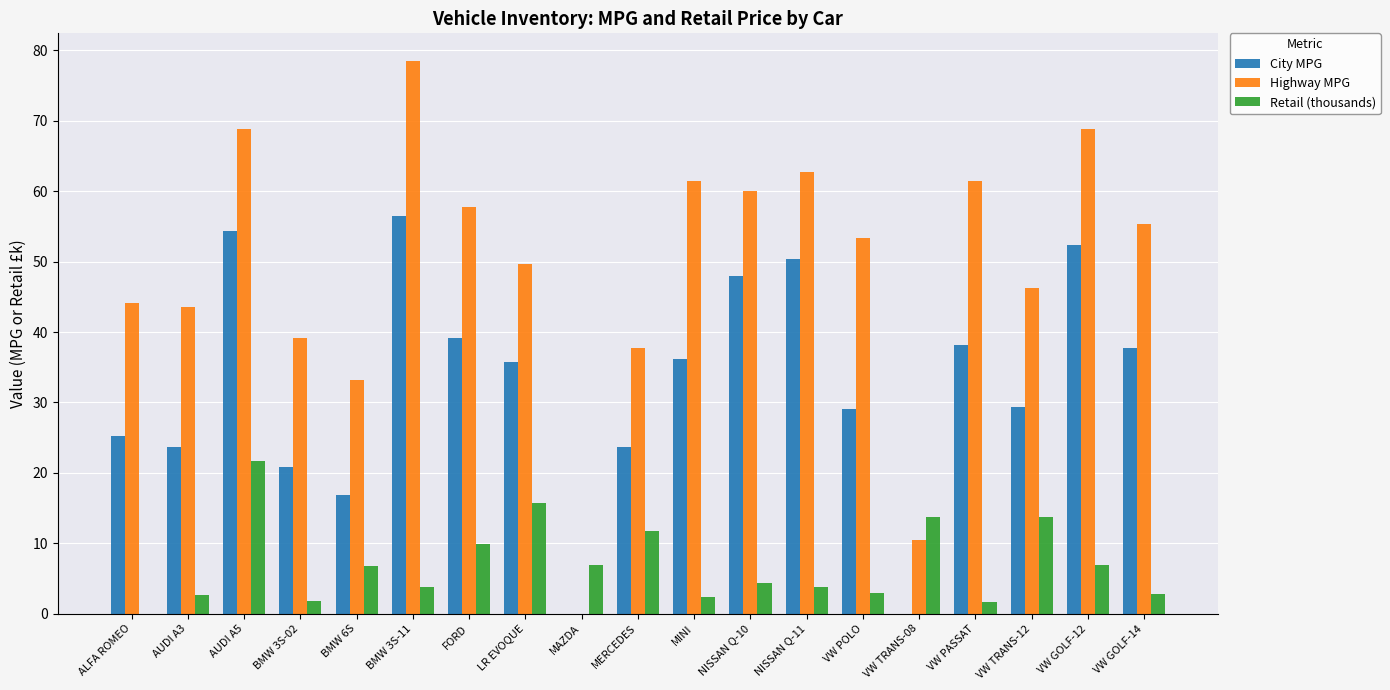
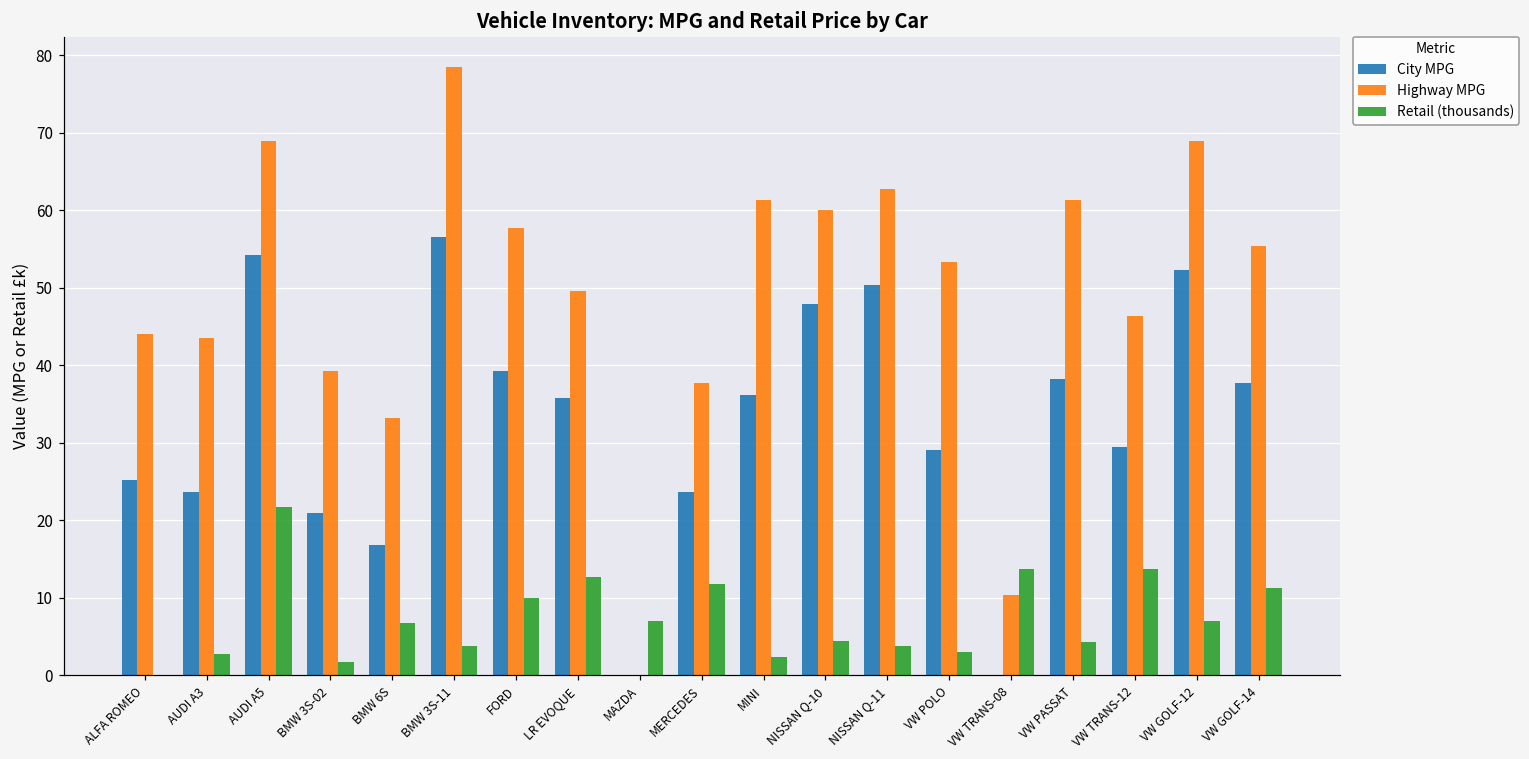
  {
    "City MPG": {
      "ALFA ROMEO": 25,
      "AUDI A3": 24,
      "AUDI A5": 54,
      "BMW 3S-02": 21,
      "BMW 6S": 17,
      "BMW 3S-11": 57,
      "FORD": 39,
      "LR EVOQUE": 36,
      "MAZDA": 0,
      "MERCEDES": 24,
      "MINI": 36,
      "NISSAN Q-10": 48,
      "NISSAN Q-11": 50,
      "VW POLO": 29,
      "VW TRANS-08": 0,
      "VW PASSAT": 38,
      "VW TRANS-12": 29,
      "VW GOLF-12": 52,
      "VW GOLF-14": 38
    },
    "Highway MPG": {
      "ALFA ROMEO": 44,
      "AUDI A3": 44,
      "AUDI A5": 69,
      "BMW 3S-02": 39,
      "BMW 6S": 33,
      "BMW 3S-11": 79,
      "FORD": 58,
      "LR EVOQUE": 50,
      "MAZDA": 0,
      "MERCEDES": 38,
      "MINI": 61,
      "NISSAN Q-10": 60,
      "NISSAN Q-11": 63,
      "VW POLO": 53,
      "VW TRANS-08": 10,
      "VW PASSAT": 61,
      "VW TRANS-12": 46,
      "VW GOLF-12": 69,
      "VW GOLF-14": 55
    },
    "Retail (thousands)": {
      "ALFA ROMEO": 0,
      "AUDI A3": 3,
      "AUDI A5": 22,
      "BMW 3S-02": 2,
      "BMW 6S": 7,
      "BMW 3S-11": 4,
      "FORD": 10,
-     "LR EVOQUE": 16,
+     "LR EVOQUE": 13,
      "MAZDA": 7,
      "MERCEDES": 12,
      "MINI": 2,
      "NISSAN Q-10": 4,
      "NISSAN Q-11": 4,
      "VW POLO": 3,
      "VW TRANS-08": 14,
-     "VW PASSAT": 2,
+     "VW PASSAT": 4,
      "VW TRANS-12": 14,
      "VW GOLF-12": 7,
-     "VW GOLF-14": 3
+     "VW GOLF-14": 11
    }
  }
